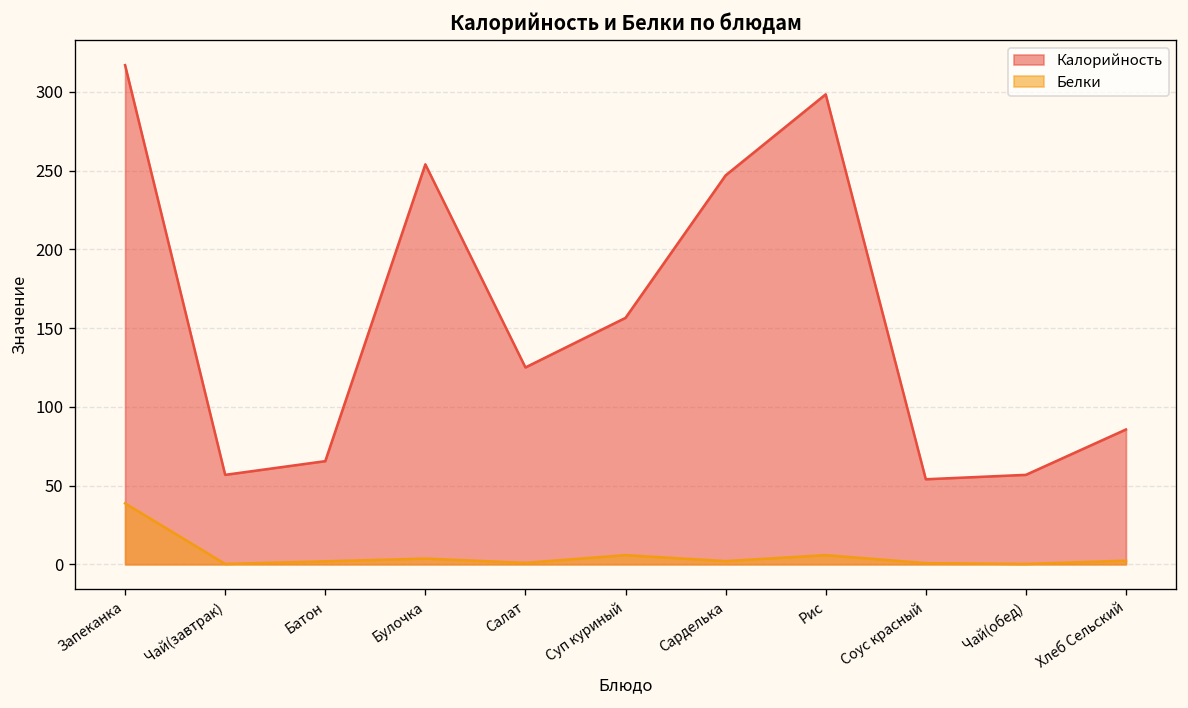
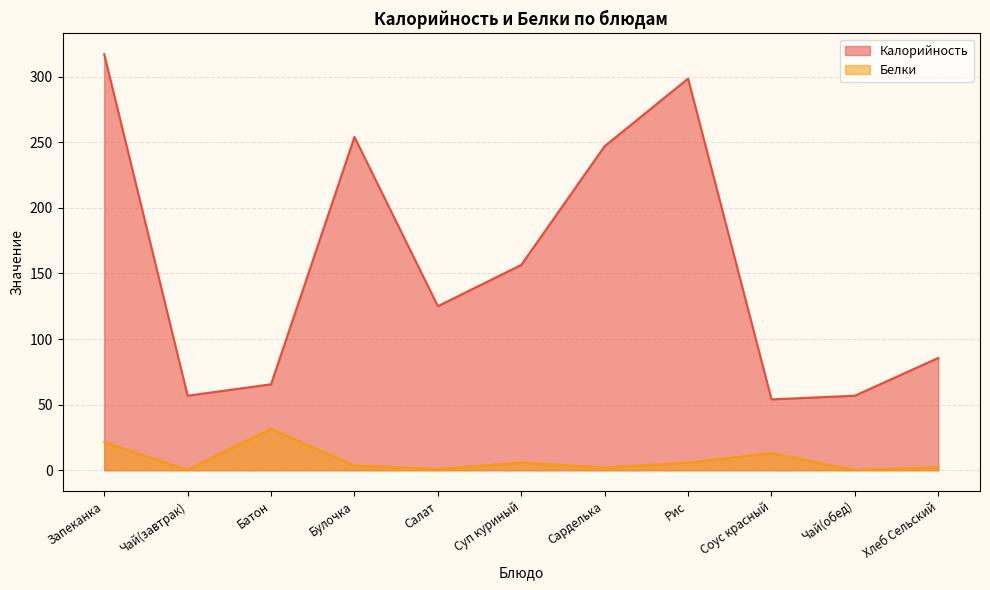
  {
    "Калорийность": {
      "Запеканка": 317,
      "Чай(завтрак)": 57,
      "Батон": 66,
      "Булочка": 254,
      "Салат": 125,
      "Суп куриный": 157,
      "Сарделька": 247,
      "Рис": 298,
      "Соус красный": 54,
      "Чай(обед)": 57,
      "Хлеб Сельский": 86
    },
    "Белки": {
-     "Запеканка": 39,
+     "Запеканка": 22,
      "Чай(завтрак)": 0,
-     "Батон": 2,
+     "Батон": 32,
      "Булочка": 4,
      "Салат": 1,
      "Суп куриный": 6,
      "Сарделька": 2,
      "Рис": 6,
-     "Соус красный": 1,
+     "Соус красный": 13,
      "Чай(обед)": 0,
      "Хлеб Сельский": 2
    }
  }
